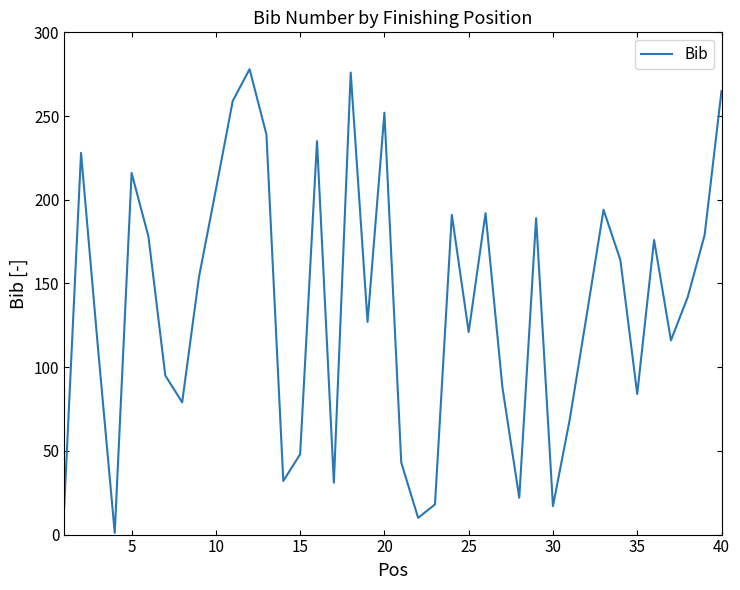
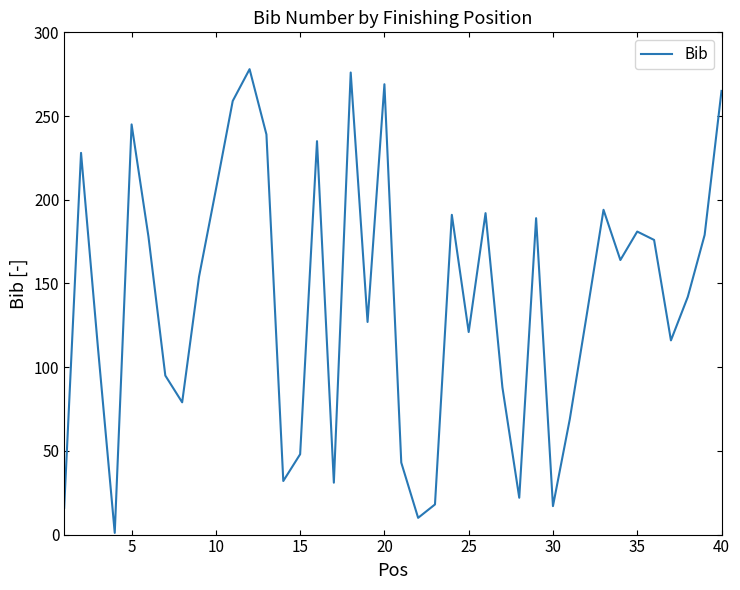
  {
-   "5": 216,
+   "5": 245,
    "10": 206,
    "15": 48,
-   "20": 252,
+   "20": 269,
    "25": 121,
    "30": 17,
-   "35": 84,
+   "35": 181,
    "40": 265
  }
